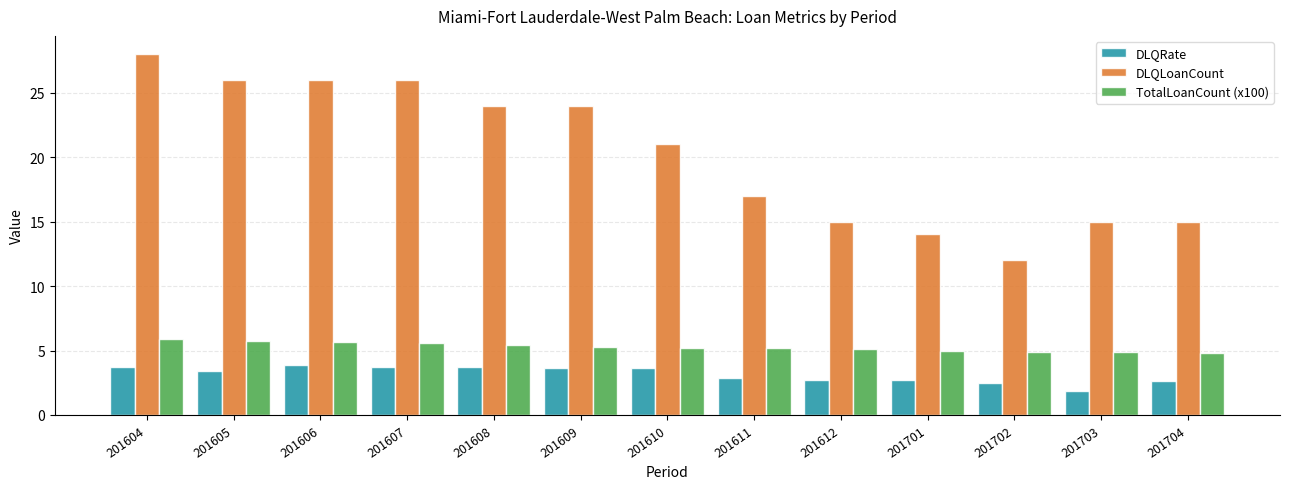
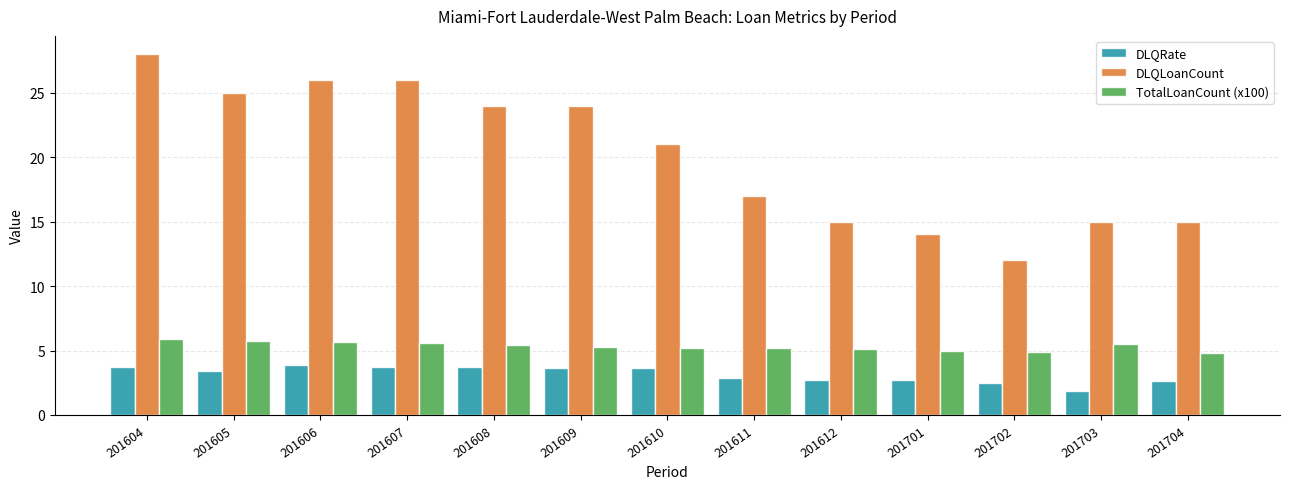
  {
    "DLQRate": {
      "201604": 3.7,
      "201605": 3.4,
      "201606": 3.9,
      "201607": 3.7,
      "201608": 3.7,
      "201609": 3.6,
      "201610": 3.6,
      "201611": 2.9,
      "201612": 2.7,
      "201701": 2.7,
      "201702": 2.5,
      "201703": 1.9,
      "201704": 2.6
    },
    "DLQLoanCount": {
      "201604": 28,
-     "201605": 26,
+     "201605": 25,
      "201606": 26,
      "201607": 26,
      "201608": 24,
      "201609": 24,
      "201610": 21,
      "201611": 17,
      "201612": 15,
      "201701": 14,
      "201702": 12,
      "201703": 15,
      "201704": 15
    },
    "TotalLoanCount (x100)": {
      "201604": 5.9,
      "201605": 5.8,
      "201606": 5.7,
      "201607": 5.6,
      "201608": 5.5,
      "201609": 5.3,
      "201610": 5.2,
      "201611": 5.2,
      "201612": 5.1,
      "201701": 5.0,
      "201702": 4.9,
-     "201703": 4.9,
+     "201703": 5.5,
      "201704": 4.8
    }
  }
